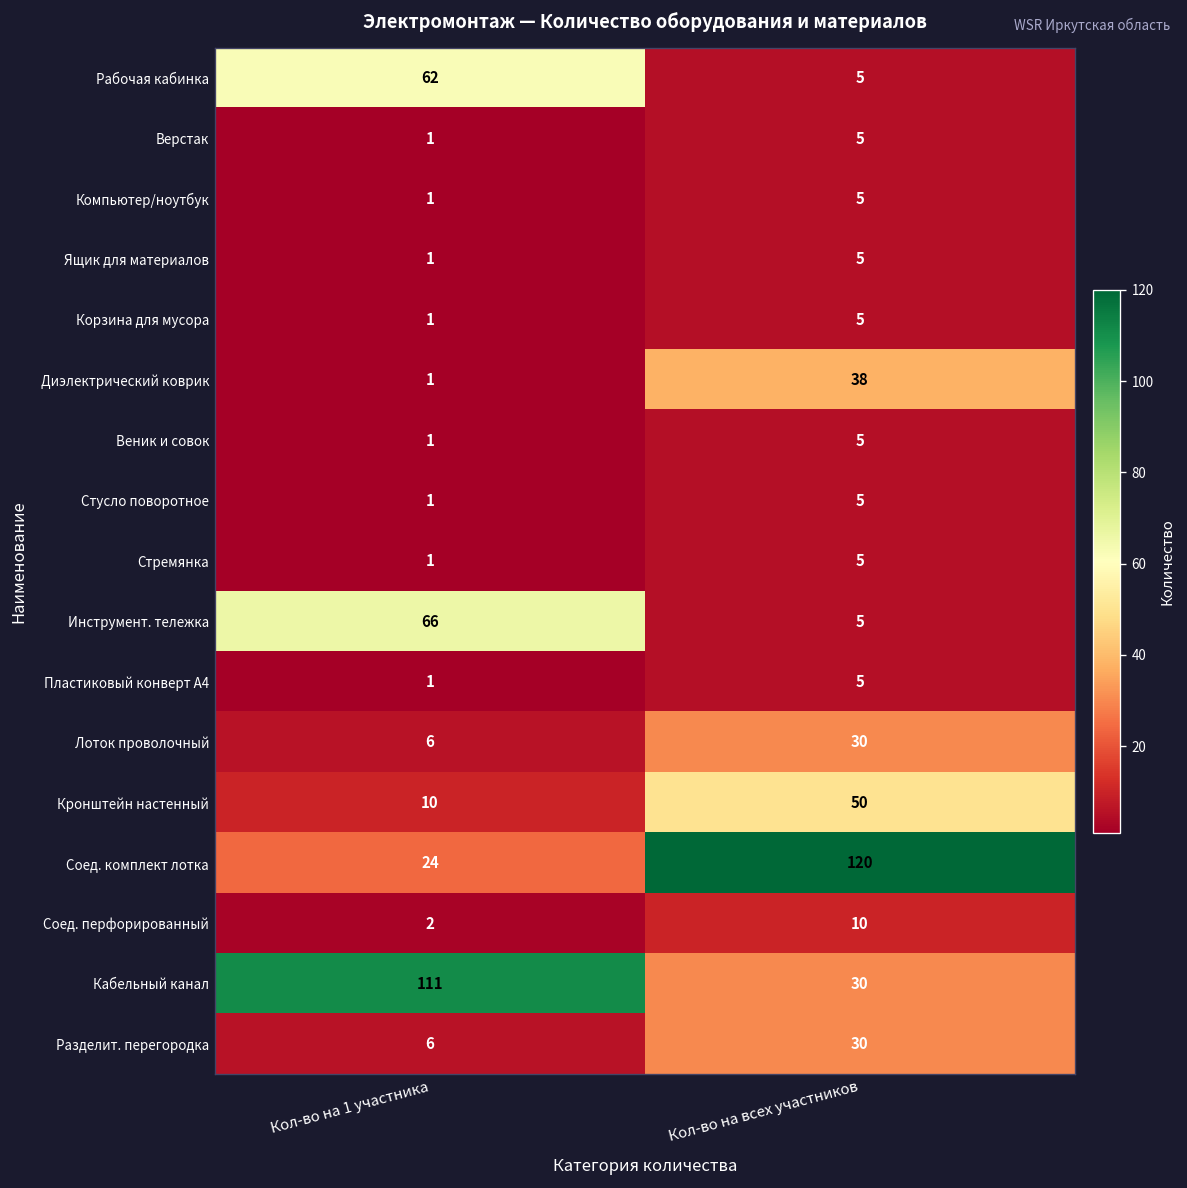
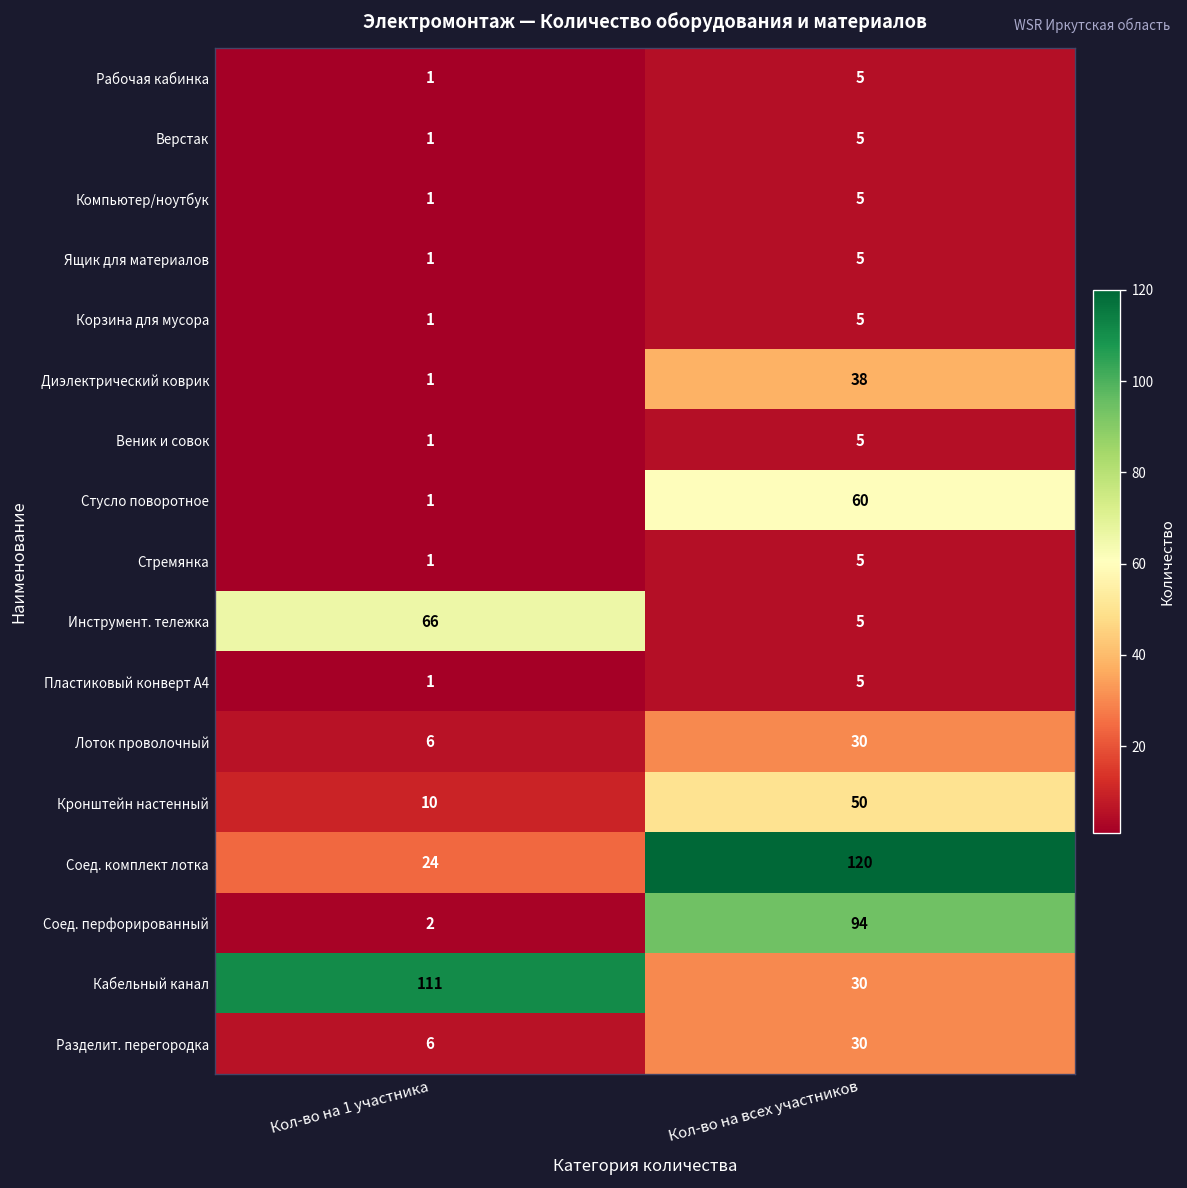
  {
    "Рабочая кабинка": {
-     "Кол-во на 1 участника": 62,
+     "Кол-во на 1 участника": 1,
      "Кол-во на всех участников": 5
    },
    "Верстак": {
      "Кол-во на 1 участника": 1,
      "Кол-во на всех участников": 5
    },
    "Компьютер/ноутбук": {
      "Кол-во на 1 участника": 1,
      "Кол-во на всех участников": 5
    },
    "Ящик для материалов": {
      "Кол-во на 1 участника": 1,
      "Кол-во на всех участников": 5
    },
    "Корзина для мусора": {
      "Кол-во на 1 участника": 1,
      "Кол-во на всех участников": 5
    },
    "Диэлектрический коврик": {
      "Кол-во на 1 участника": 1,
      "Кол-во на всех участников": 38
    },
    "Веник и совок": {
      "Кол-во на 1 участника": 1,
      "Кол-во на всех участников": 5
    },
    "Стусло поворотное": {
      "Кол-во на 1 участника": 1,
-     "Кол-во на всех участников": 5
+     "Кол-во на всех участников": 60
    },
    "Стремянка": {
      "Кол-во на 1 участника": 1,
      "Кол-во на всех участников": 5
    },
    "Инструмент. тележка": {
      "Кол-во на 1 участника": 66,
      "Кол-во на всех участников": 5
    },
    "Пластиковый конверт А4": {
      "Кол-во на 1 участника": 1,
      "Кол-во на всех участников": 5
    },
    "Лоток проволочный": {
      "Кол-во на 1 участника": 6,
      "Кол-во на всех участников": 30
    },
    "Кронштейн настенный": {
      "Кол-во на 1 участника": 10,
      "Кол-во на всех участников": 50
    },
    "Соед. комплект лотка": {
      "Кол-во на 1 участника": 24,
      "Кол-во на всех участников": 120
    },
    "Соед. перфорированный": {
      "Кол-во на 1 участника": 2,
-     "Кол-во на всех участников": 10
+     "Кол-во на всех участников": 94
    },
    "Кабельный канал": {
      "Кол-во на 1 участника": 111,
      "Кол-во на всех участников": 30
    },
    "Разделит. перегородка": {
      "Кол-во на 1 участника": 6,
      "Кол-во на всех участников": 30
    }
  }
